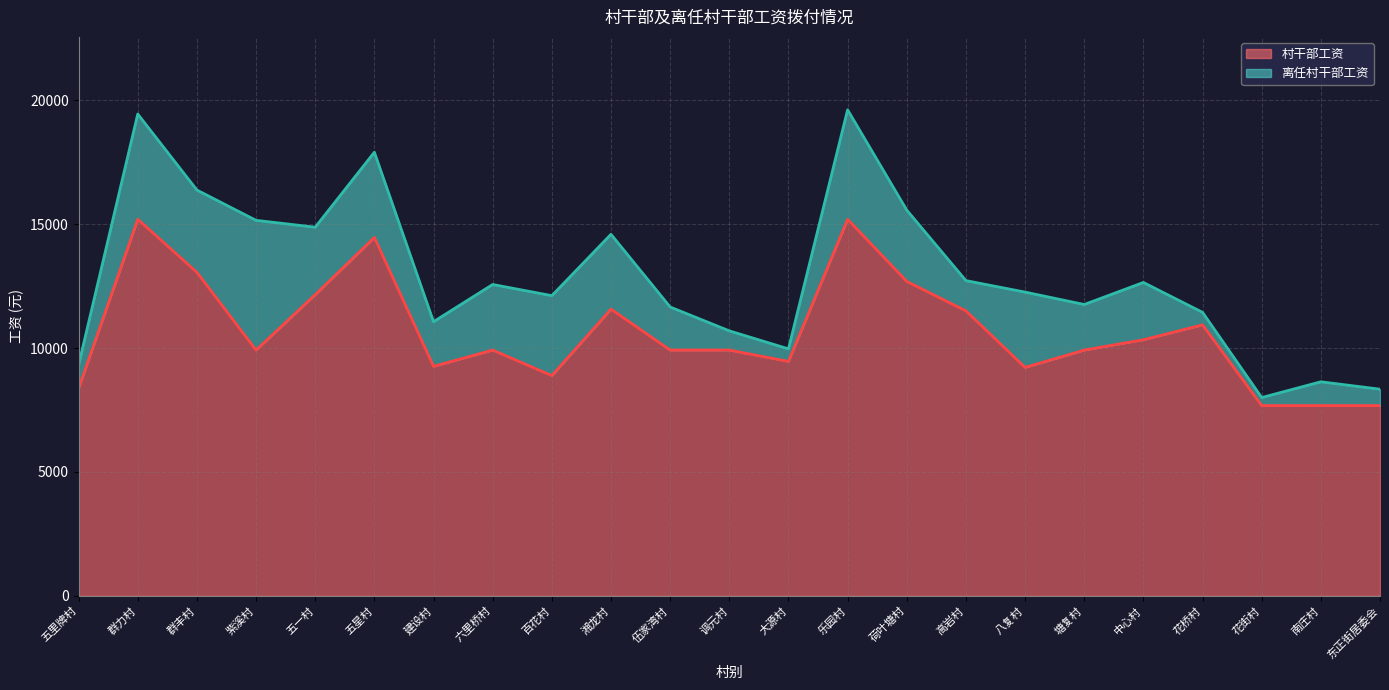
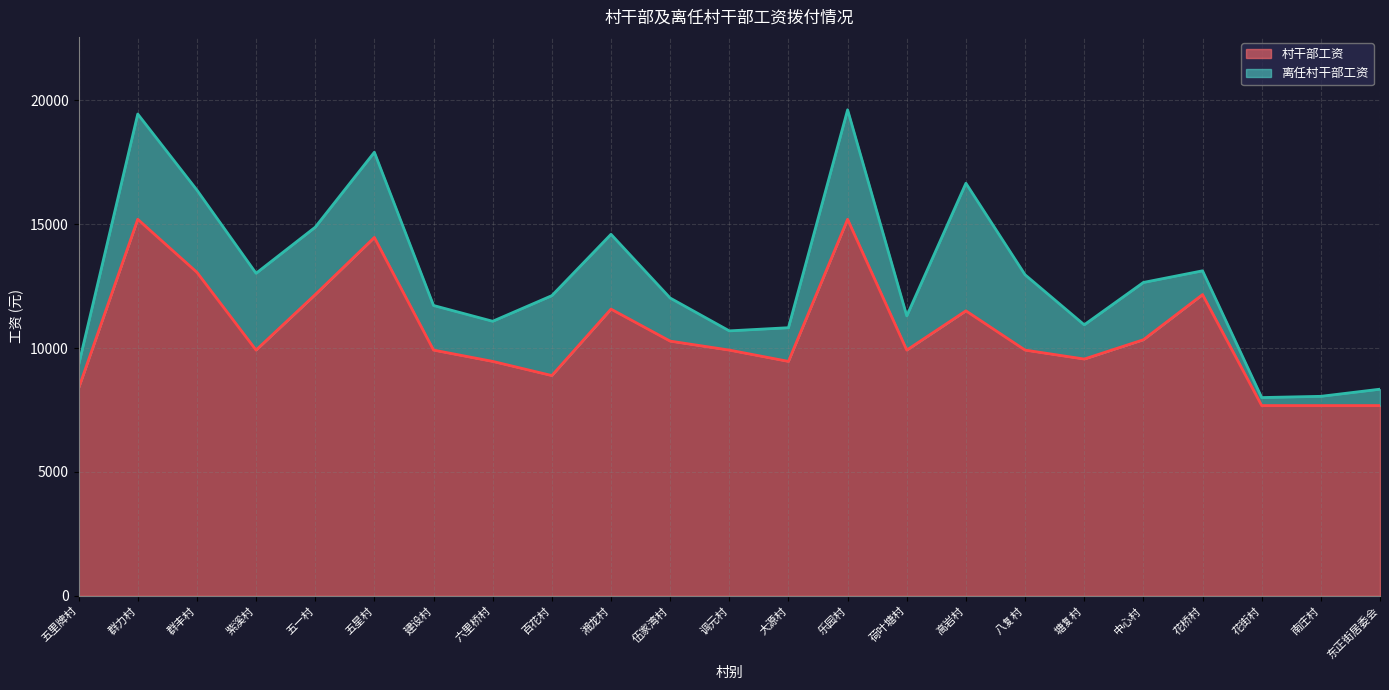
  {
    "村干部工资": {
      "五里牌村": 8400,
      "群力村": 15200,
      "群丰村": 13100,
      "紫溪村": 9900,
      "五一村": 12200,
      "五星村": 14500,
-     "建设村": 9300,
-     "六里桥村": 9900,
+     "建设村": 9900,
+     "六里桥村": 9500,
      "百花村": 8900,
      "湘龙村": 11600,
-     "伍家湾村": 9900,
+     "伍家湾村": 10300,
      "调元村": 9900,
      "大源村": 9500,
      "乐园村": 15200,
-     "荷叶塘村": 12700,
+     "荷叶塘村": 9900,
      "高岩村": 11500,
-     "八复村": 9200,
-     "塘复村": 9900,
+     "八复村": 9900,
+     "塘复村": 9600,
      "中心村": 10300,
-     "花桥村": 10900,
+     "花桥村": 12200,
      "花街村": 7700,
      "南庄村": 7700,
      "东正街居委会": 7700
    },
    "离任村干部工资": {
      "五里牌村": 900,
      "群力村": 4200,
      "群丰村": 3300,
-     "紫溪村": 5200,
+     "紫溪村": 3100,
      "五一村": 2700,
      "五星村": 3400,
      "建设村": 1800,
-     "六里桥村": 2600,
+     "六里桥村": 1600,
      "百花村": 3200,
      "湘龙村": 3000,
      "伍家湾村": 1700,
      "调元村": 800,
-     "大源村": 500,
+     "大源村": 1400,
      "乐园村": 4400,
-     "荷叶塘村": 2900,
-     "高岩村": 1200,
+     "荷叶塘村": 1400,
+     "高岩村": 5200,
      "八复村": 3000,
-     "塘复村": 1800,
+     "塘复村": 1400,
      "中心村": 2300,
-     "花桥村": 500,
+     "花桥村": 1000,
      "花街村": 300,
-     "南庄村": 1000,
+     "南庄村": 400,
      "东正街居委会": 700
    }
  }
